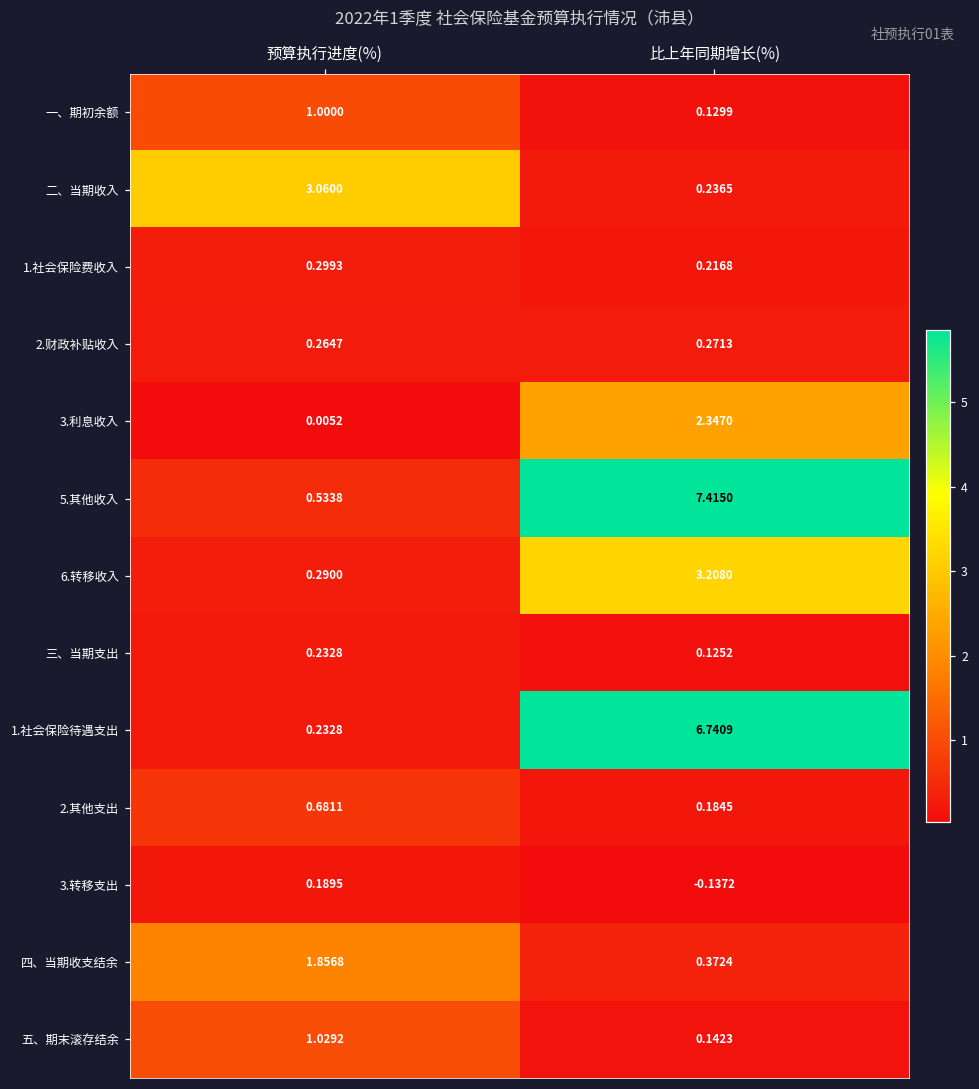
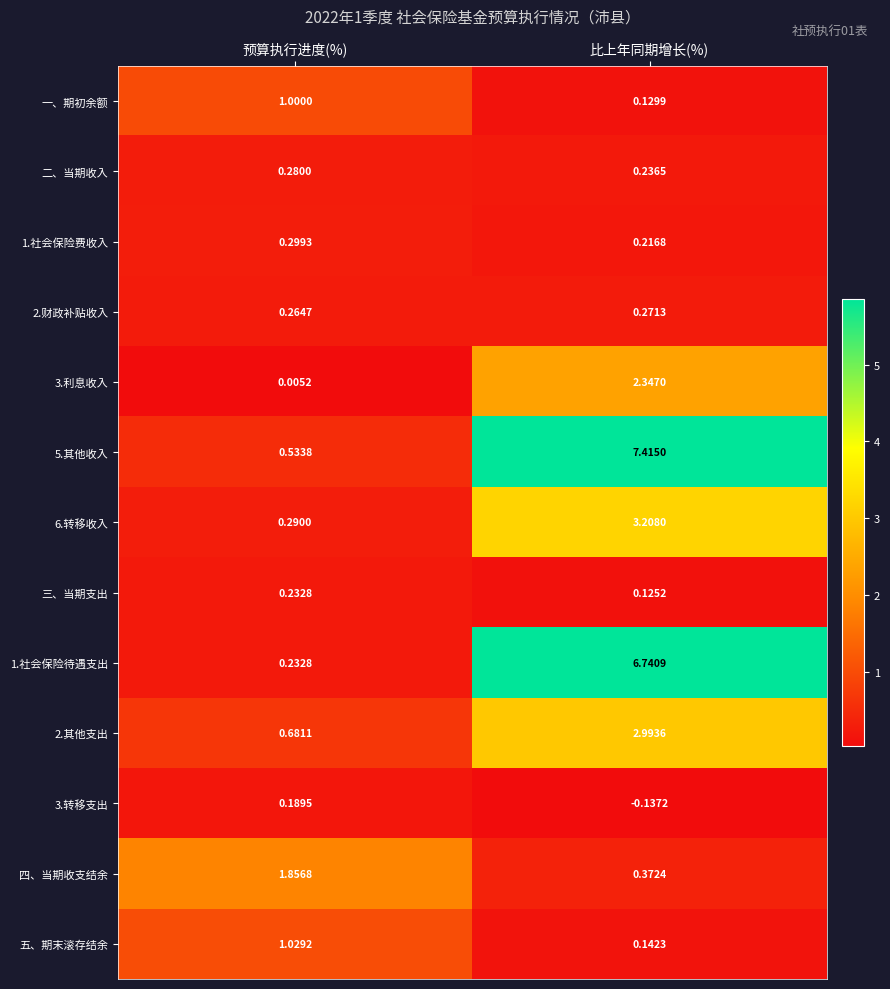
  {
    "一、期初余额": {
      "预算执行进度(%)": 1.0000,
      "比上年同期增长(%)": 0.1299
    },
    "二、当期收入": {
-     "预算执行进度(%)": 3.0600,
+     "预算执行进度(%)": 0.2800,
      "比上年同期增长(%)": 0.2365
    },
    "1.社会保险费收入": {
      "预算执行进度(%)": 0.2993,
      "比上年同期增长(%)": 0.2168
    },
    "2.财政补贴收入": {
      "预算执行进度(%)": 0.2647,
      "比上年同期增长(%)": 0.2713
    },
    "3.利息收入": {
      "预算执行进度(%)": 0.0052,
      "比上年同期增长(%)": 2.3470
    },
    "5.其他收入": {
      "预算执行进度(%)": 0.5338,
      "比上年同期增长(%)": 7.4150
    },
    "6.转移收入": {
      "预算执行进度(%)": 0.2900,
      "比上年同期增长(%)": 3.2080
    },
    "三、当期支出": {
      "预算执行进度(%)": 0.2328,
      "比上年同期增长(%)": 0.1252
    },
    "1.社会保险待遇支出": {
      "预算执行进度(%)": 0.2328,
      "比上年同期增长(%)": 6.7409
    },
    "2.其他支出": {
      "预算执行进度(%)": 0.6811,
-     "比上年同期增长(%)": 0.1845
+     "比上年同期增长(%)": 2.9936
    },
    "3.转移支出": {
      "预算执行进度(%)": 0.1895,
      "比上年同期增长(%)": -0.1372
    },
    "四、当期收支结余": {
      "预算执行进度(%)": 1.8568,
      "比上年同期增长(%)": 0.3724
    },
    "五、期末滚存结余": {
      "预算执行进度(%)": 1.0292,
      "比上年同期增长(%)": 0.1423
    }
  }
